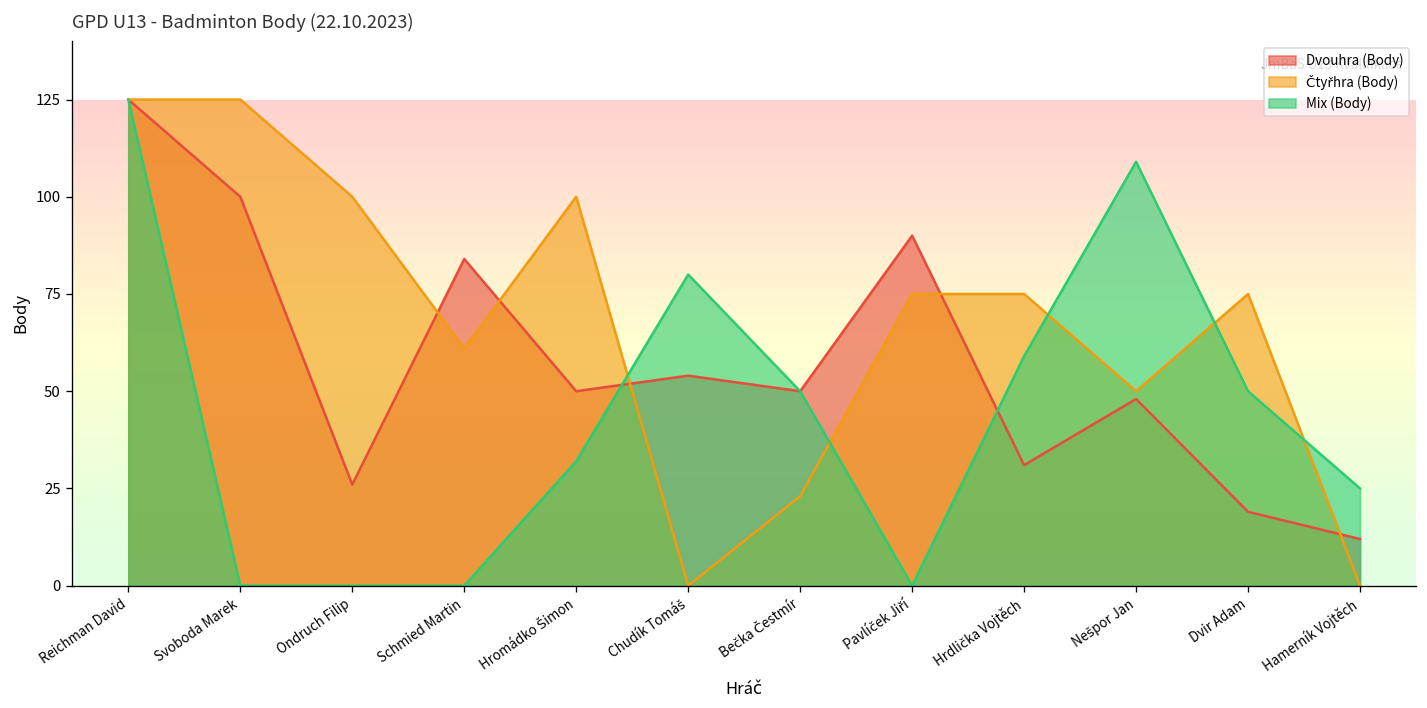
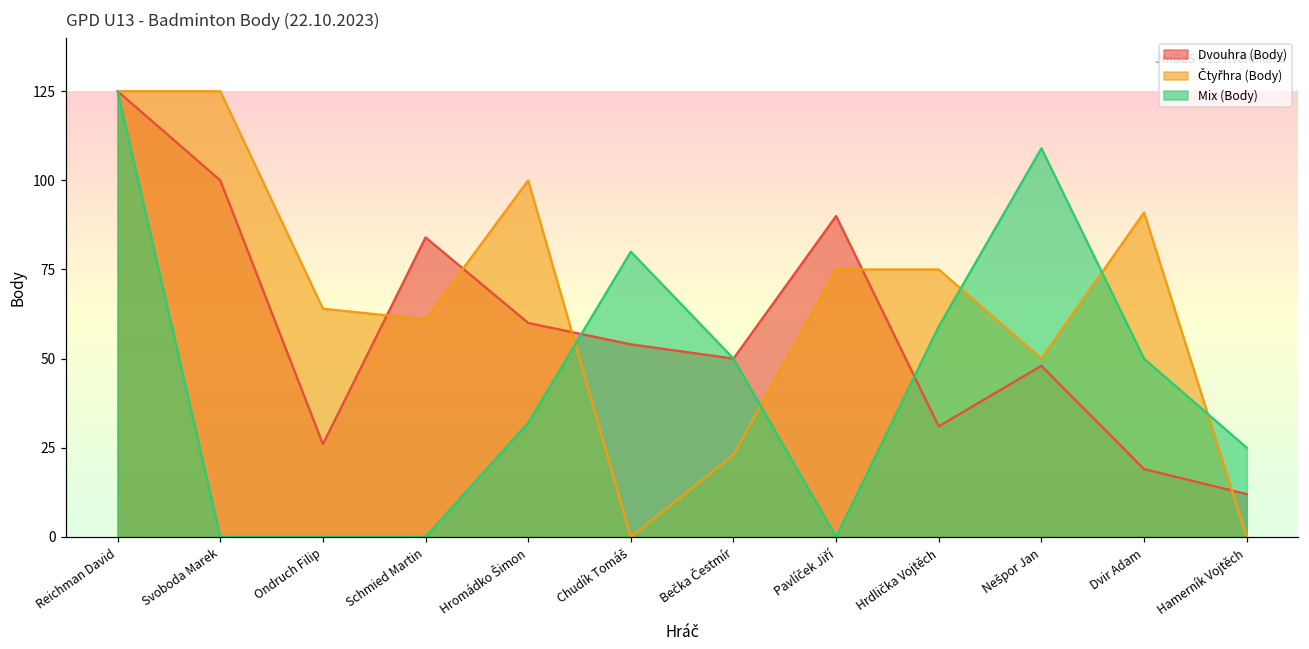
  {
    "Dvouhra (Body)": {
      "Svoboda Marek": 100,
      "Ondruch Filip": 26,
      "Schmied Martin": 84,
-     "Hromádko Šimon": 50,
+     "Hromádko Šimon": 60,
      "Chudík Tomáš": 54,
      "Pavlíček Jiří": 90,
      "Hrdlička Vojtěch": 31,
      "Nešpor Jan": 48,
      "Dvir Adam": 19,
      "Hamerník Vojtěch": 12
    },
    "Čtyřhra (Body)": {
      "Svoboda Marek": 125,
-     "Ondruch Filip": 100,
+     "Ondruch Filip": 64,
      "Schmied Martin": 61,
      "Hromádko Šimon": 100,
      "Chudík Tomáš": 0,
      "Bečka Čestmír": 23,
      "Pavlíček Jiří": 75,
      "Hrdlička Vojtěch": 75,
      "Nešpor Jan": 50,
-     "Dvir Adam": 75,
+     "Dvir Adam": 91,
      "Hamerník Vojtěch": 0
    },
    "Mix (Body)": {
      "Svoboda Marek": 0,
      "Ondruch Filip": 0,
      "Schmied Martin": 0,
      "Hromádko Šimon": 32,
      "Chudík Tomáš": 80,
      "Pavlíček Jiří": 0,
      "Hrdlička Vojtěch": 59,
      "Nešpor Jan": 109,
      "Dvir Adam": 50,
      "Hamerník Vojtěch": 25
    }
  }
